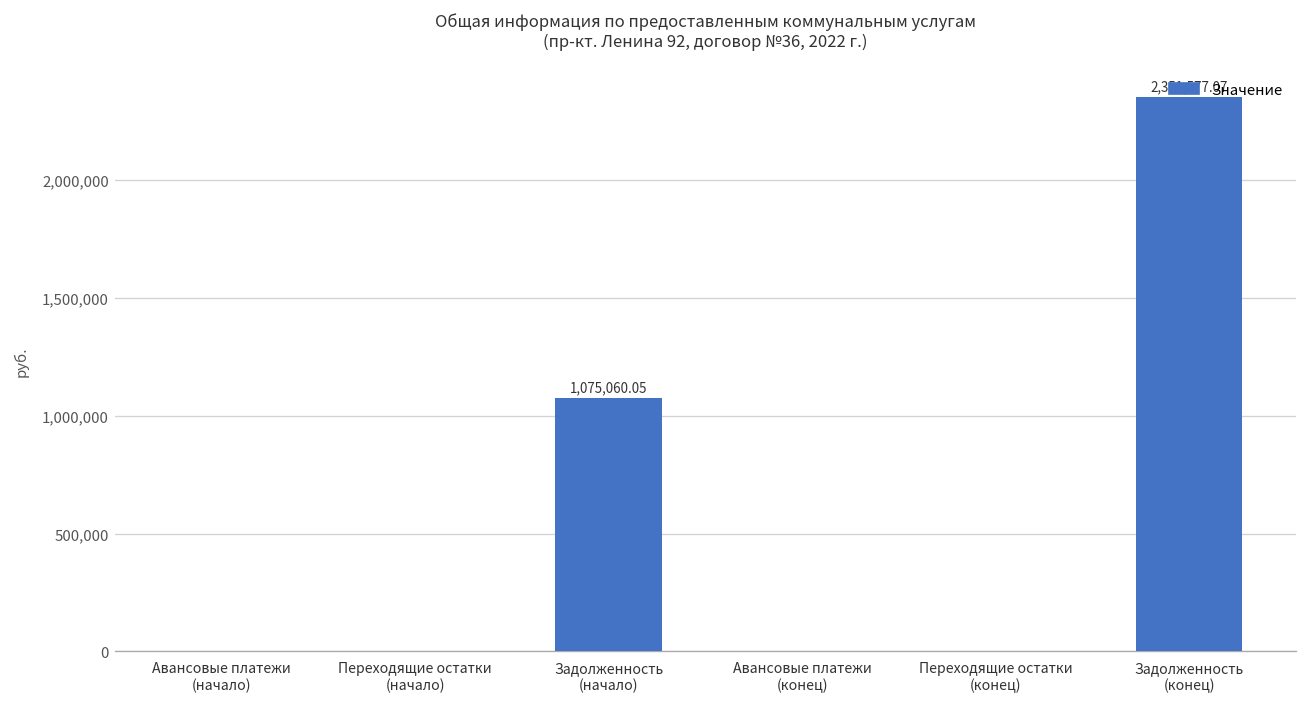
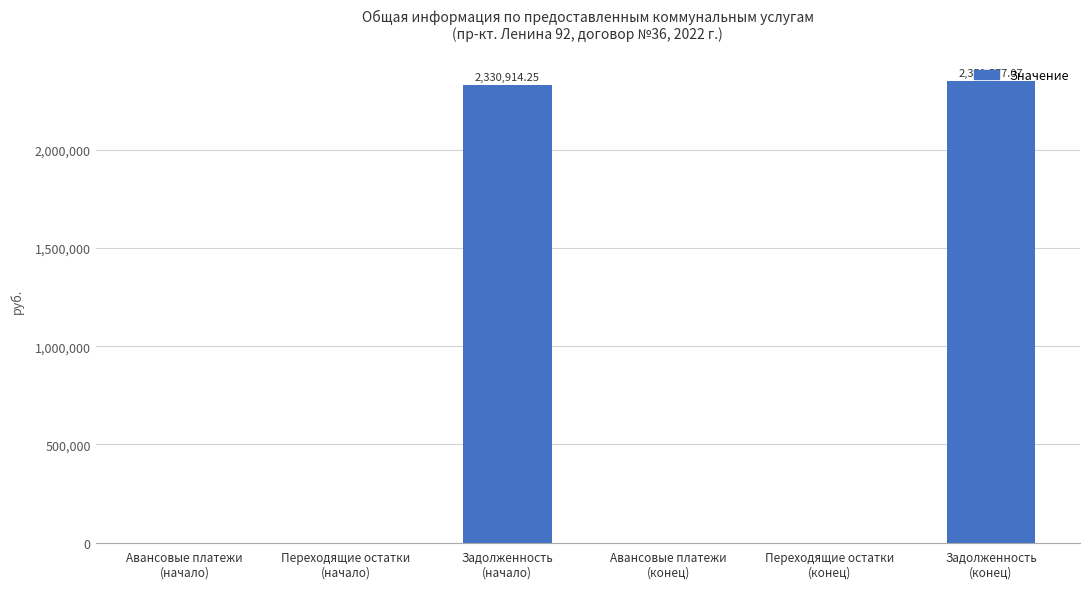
  {
-   "Задолженность (начало)": "1,075,060.05",
+   "Задолженность (начало)": "2,330,914.25",
    "Задолженность (конец)": "2,351,577.07"
  }
